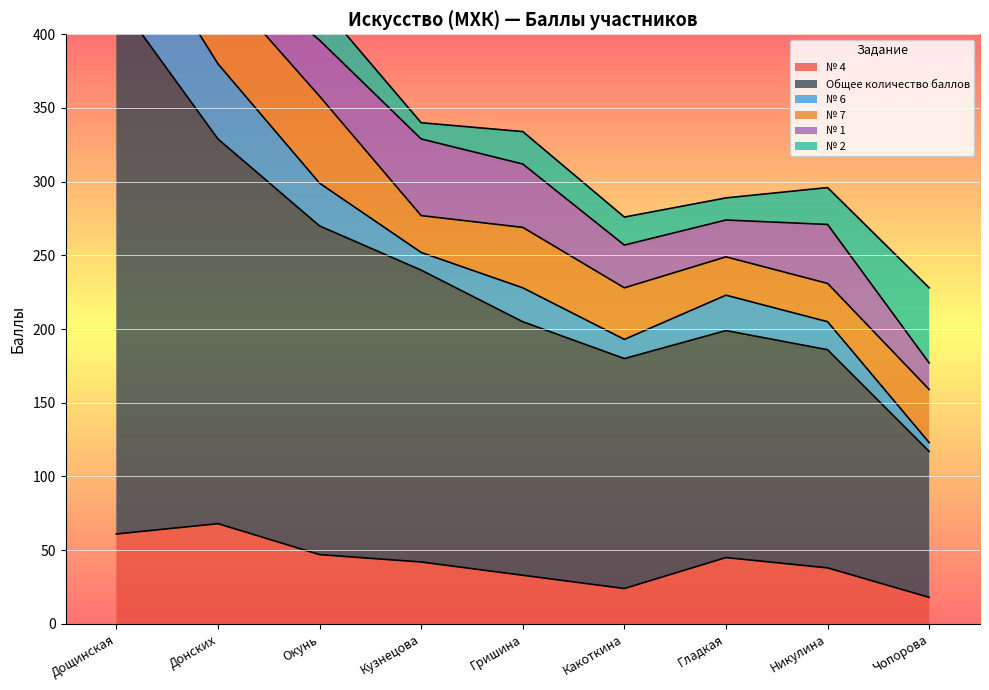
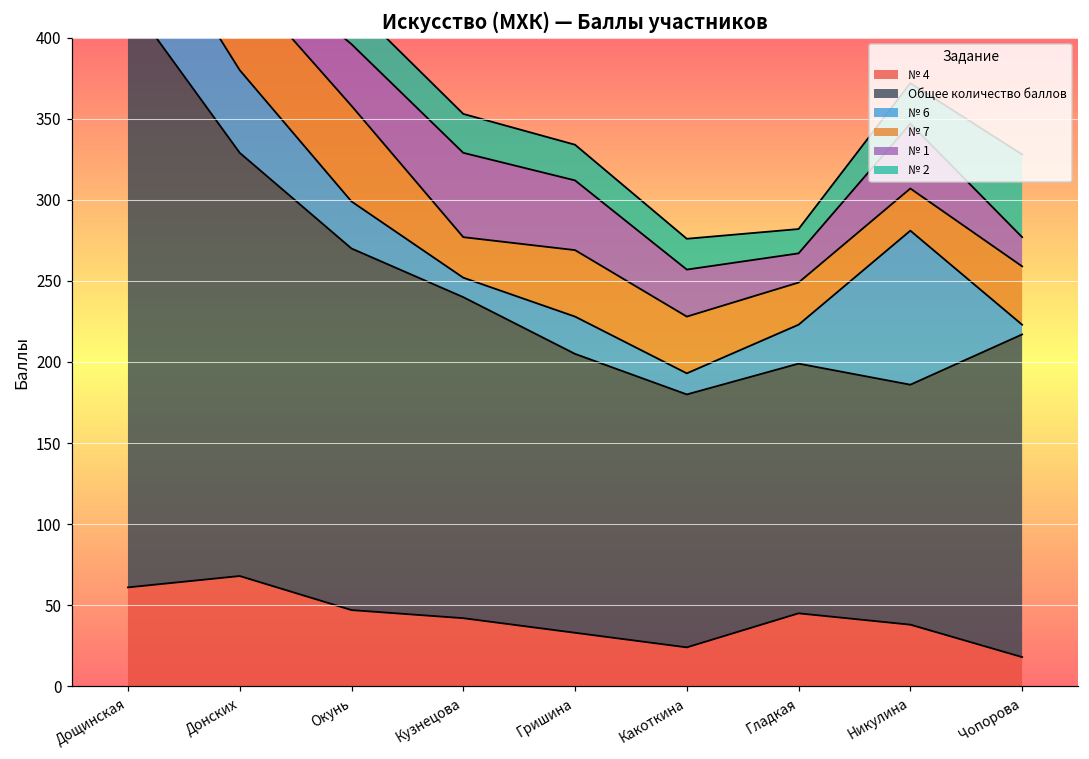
  {
    "Общее количество баллов": {
      "Донских": 261,
      "Окунь": 223,
      "Кузнецова": 198,
      "Гришина": 172,
      "Какоткина": 156,
      "Гладкая": 154,
      "Никулина": 148,
-     "Чопорова": 99
+     "Чопорова": 199
    },
    "№ 6": {
      "Донских": 51,
      "Окунь": 29,
      "Кузнецова": 12,
      "Гришина": 23,
      "Какоткина": 13,
      "Гладкая": 24,
-     "Никулина": 19,
+     "Никулина": 95,
      "Чопорова": 6
    },
    "№ 1": {
      "Окунь": 38,
      "Кузнецова": 52,
      "Гришина": 43,
      "Какоткина": 29,
-     "Гладкая": 25,
+     "Гладкая": 18,
      "Чопорова": 18
    },
    "№ 2": {
-     "Кузнецова": 11,
+     "Кузнецова": 24,
      "Гришина": 22,
      "Какоткина": 19,
      "Гладкая": 15
    }
  }
